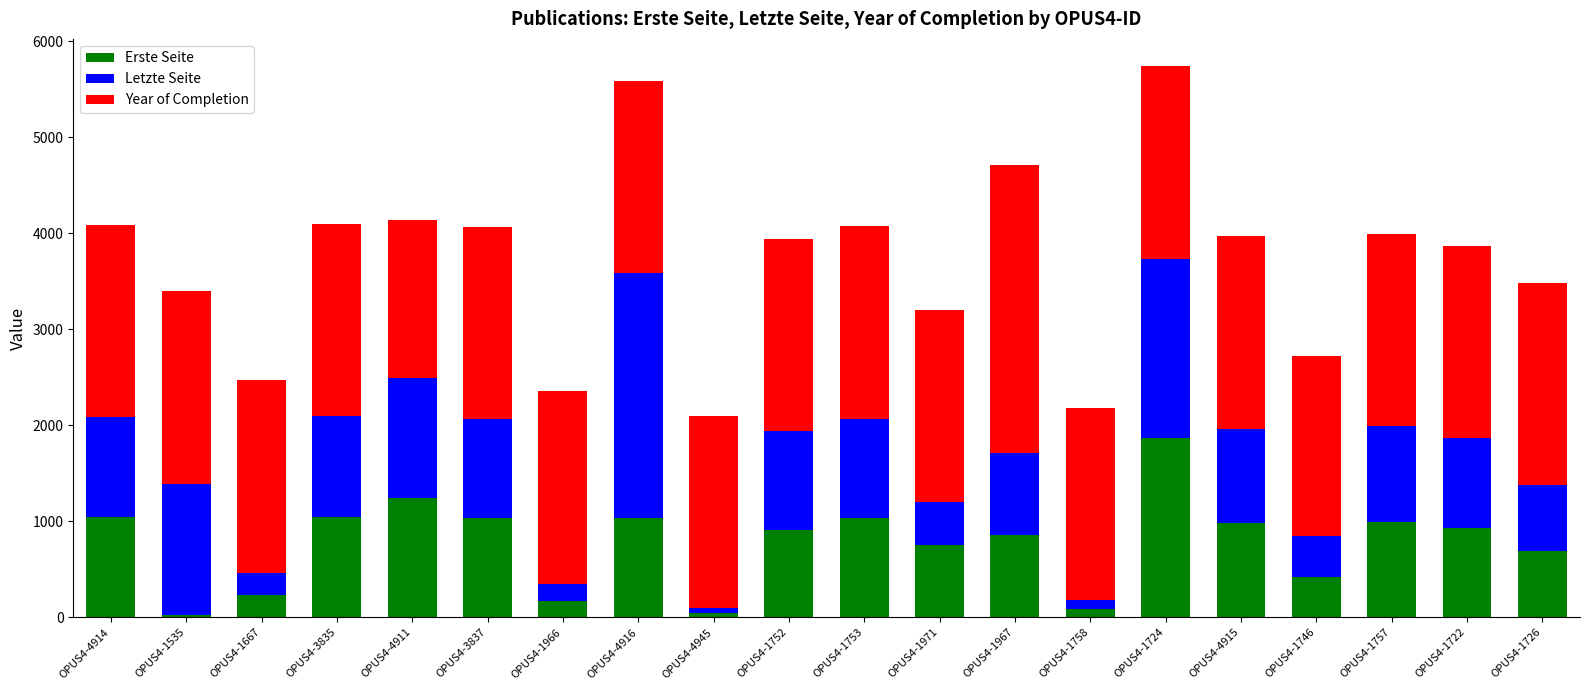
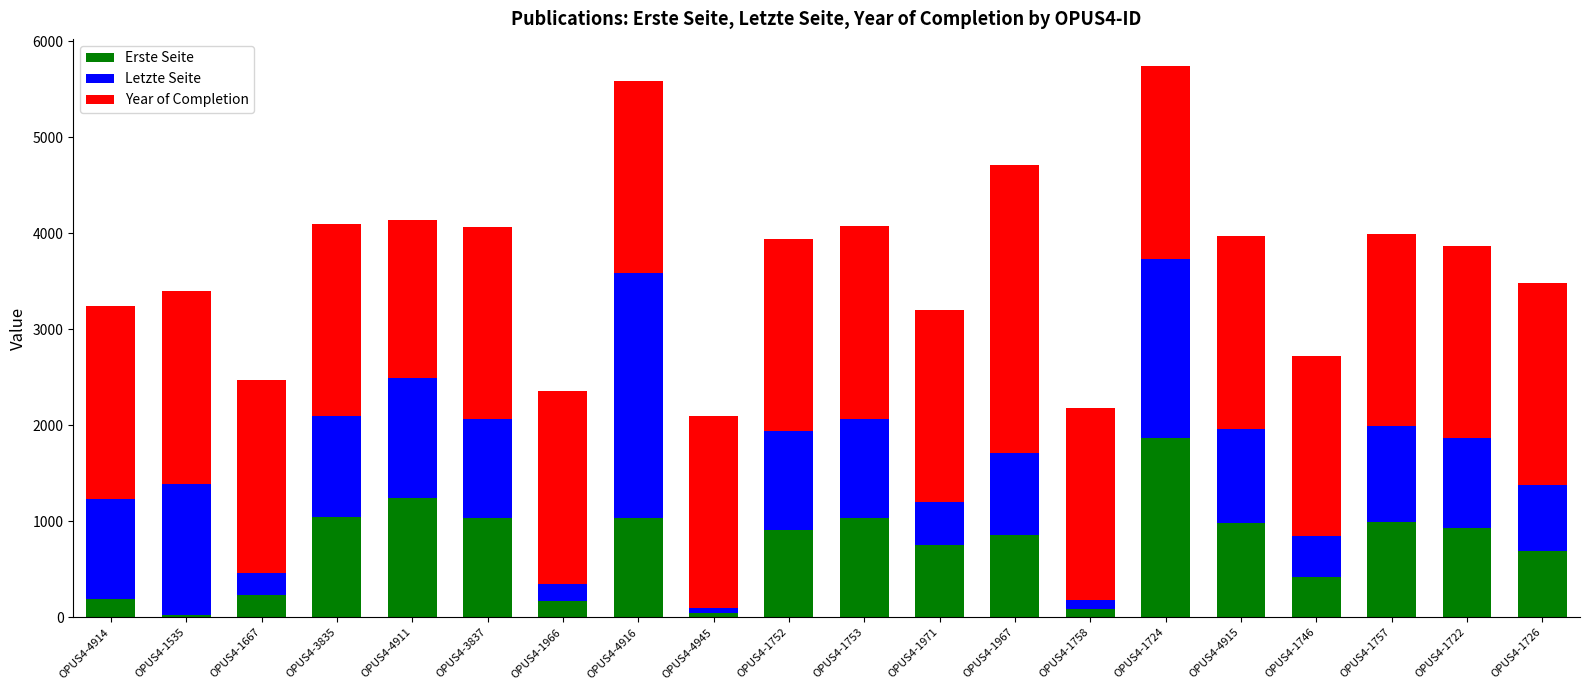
  {
    "Erste Seite": {
-     "OPUS4-4914": 1000,
+     "OPUS4-4914": 200,
      "OPUS4-1667": 200,
      "OPUS4-3835": 1000,
      "OPUS4-4911": 1200,
      "OPUS4-3837": 1000,
      "OPUS4-1966": 200,
      "OPUS4-4916": 1000,
      "OPUS4-4945": 0,
      "OPUS4-1752": 900,
      "OPUS4-1753": 1000,
      "OPUS4-1971": 800,
      "OPUS4-1967": 900,
      "OPUS4-1758": 100,
      "OPUS4-1724": 1900,
      "OPUS4-4915": 1000,
      "OPUS4-1746": 400,
      "OPUS4-1757": 1000,
      "OPUS4-1722": 900,
      "OPUS4-1726": 700
    },
    "Letzte Seite": {
      "OPUS4-4914": 1000,
      "OPUS4-1535": 1400,
      "OPUS4-1667": 200,
      "OPUS4-3835": 1000,
      "OPUS4-4911": 1300,
      "OPUS4-3837": 1000,
      "OPUS4-1966": 200,
      "OPUS4-4916": 2500,
      "OPUS4-4945": 100,
      "OPUS4-1752": 1000,
      "OPUS4-1753": 1000,
      "OPUS4-1971": 400,
      "OPUS4-1967": 900,
      "OPUS4-1758": 100,
      "OPUS4-1724": 1900,
      "OPUS4-4915": 1000,
      "OPUS4-1746": 400,
      "OPUS4-1757": 1000,
      "OPUS4-1722": 900,
      "OPUS4-1726": 700
    },
    "Year of Completion": {
      "OPUS4-4914": 2000,
      "OPUS4-1535": 2000,
      "OPUS4-1667": 2000,
      "OPUS4-3835": 2000,
      "OPUS4-4911": 1600,
      "OPUS4-3837": 2000,
      "OPUS4-1966": 2000,
      "OPUS4-4916": 2000,
      "OPUS4-4945": 2000,
      "OPUS4-1752": 2000,
      "OPUS4-1753": 2000,
      "OPUS4-1971": 2000,
      "OPUS4-1967": 3000,
      "OPUS4-1758": 2000,
      "OPUS4-1724": 2000,
      "OPUS4-4915": 2000,
      "OPUS4-1746": 1900,
      "OPUS4-1757": 2000,
      "OPUS4-1722": 2000,
      "OPUS4-1726": 2100
    }
  }
